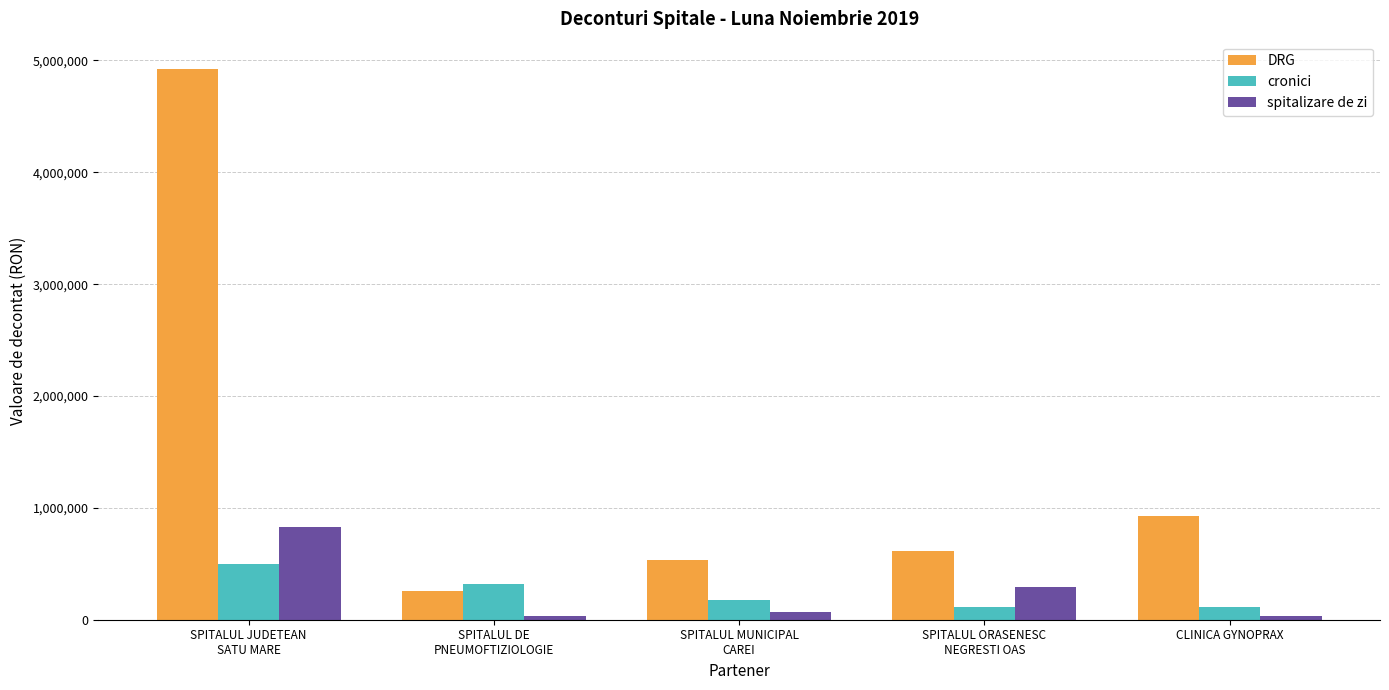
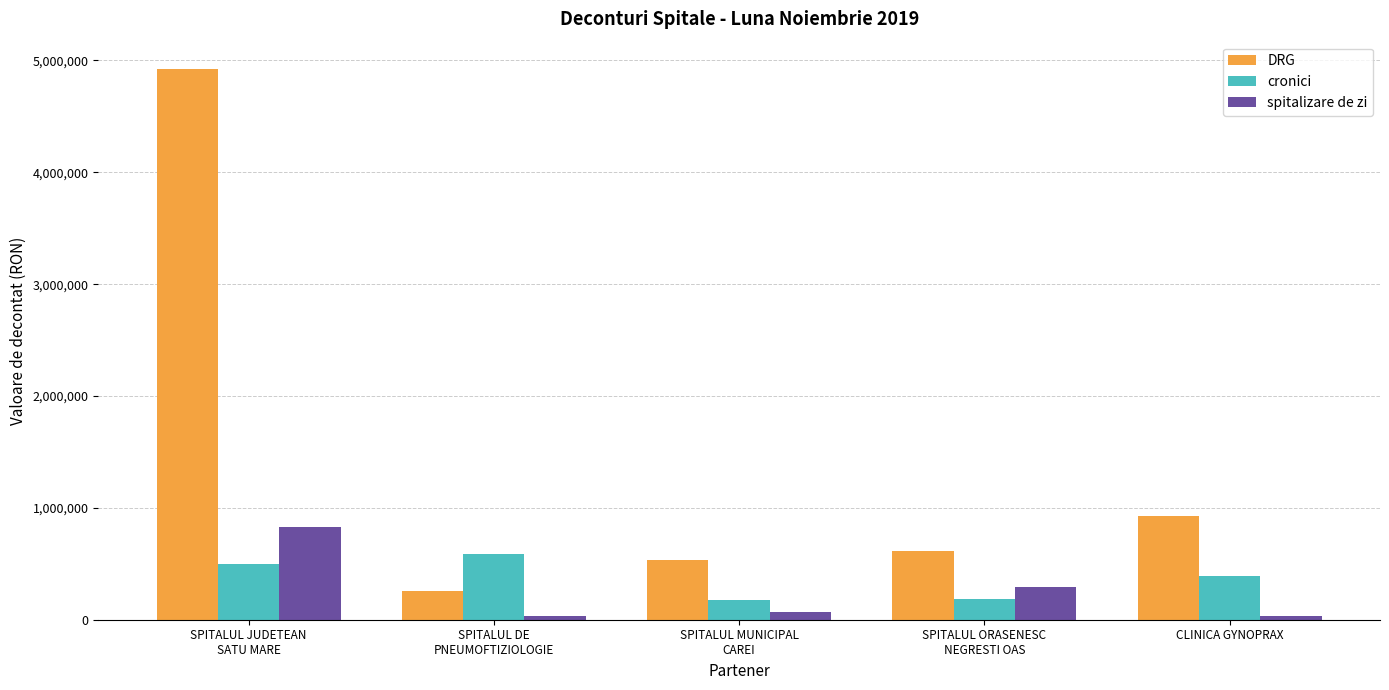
  {
    "DRG": {
      "SPITALUL JUDETEAN SATU MARE": "4,920,000",
      "SPITALUL DE PNEUMOFTIZIOLOGIE": "250,000",
      "SPITALUL MUNICIPAL CAREI": "540,000",
      "SPITALUL ORASENESC NEGRESTI OAS": "610,000",
      "CLINICA GYNOPRAX": "930,000"
    },
    "cronici": {
      "SPITALUL JUDETEAN SATU MARE": "500,000",
-     "SPITALUL DE PNEUMOFTIZIOLOGIE": "320,000",
+     "SPITALUL DE PNEUMOFTIZIOLOGIE": "590,000",
      "SPITALUL MUNICIPAL CAREI": "170,000",
-     "SPITALUL ORASENESC NEGRESTI OAS": "110,000",
-     "CLINICA GYNOPRAX": "110,000"
+     "SPITALUL ORASENESC NEGRESTI OAS": "180,000",
+     "CLINICA GYNOPRAX": "400,000"
    },
    "spitalizare de zi": {
      "SPITALUL JUDETEAN SATU MARE": "830,000",
      "SPITALUL DE PNEUMOFTIZIOLOGIE": "30,000",
      "SPITALUL MUNICIPAL CAREI": "70,000",
      "SPITALUL ORASENESC NEGRESTI OAS": "290,000",
      "CLINICA GYNOPRAX": "30,000"
    }
  }
